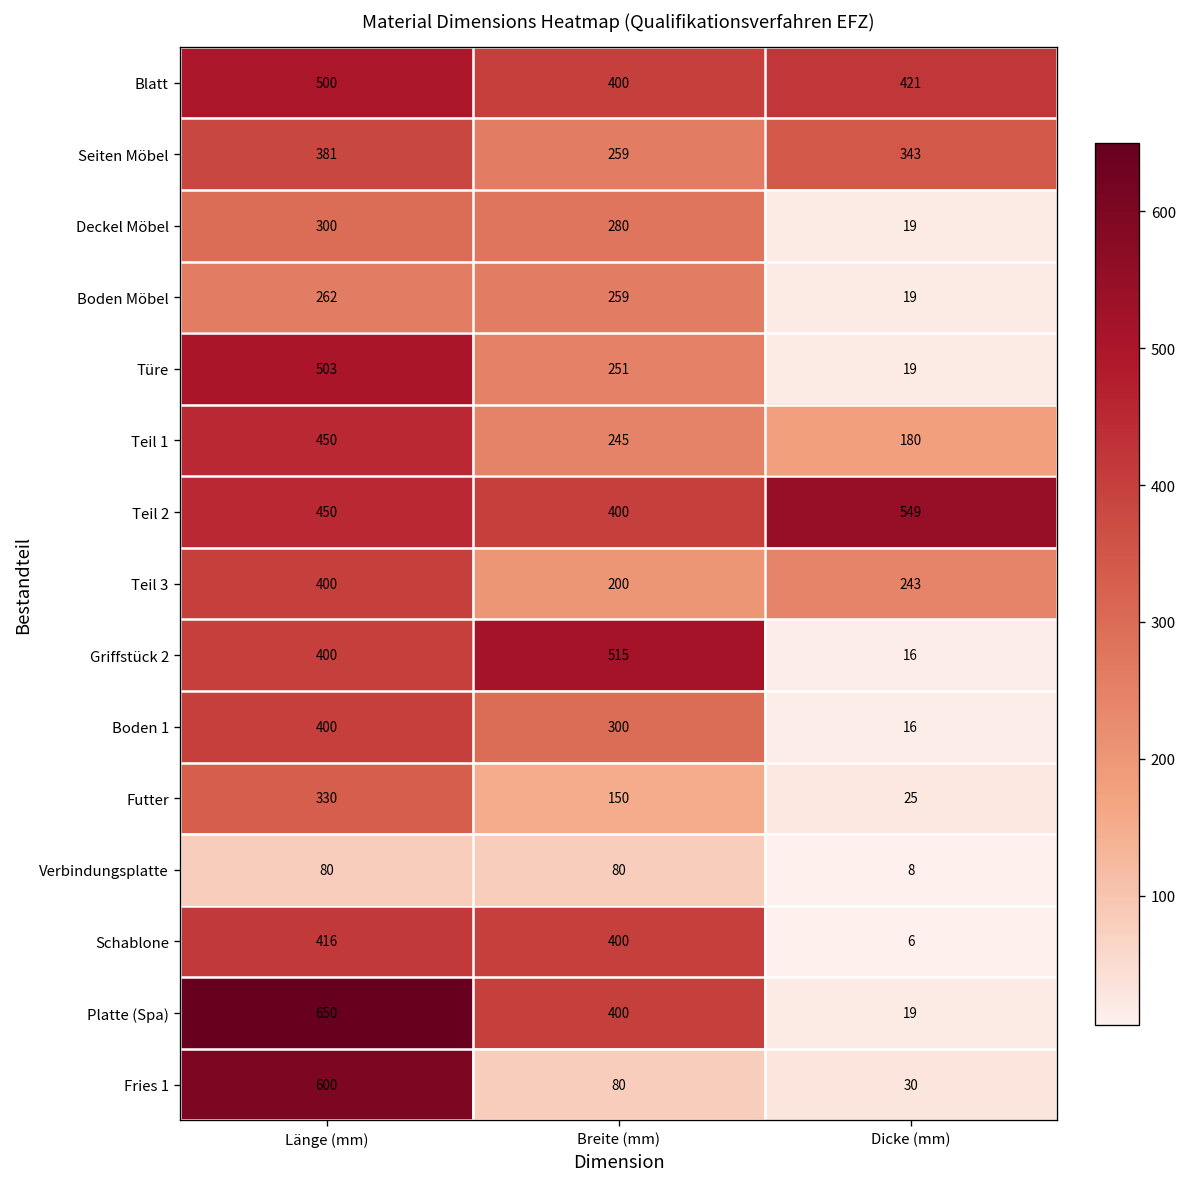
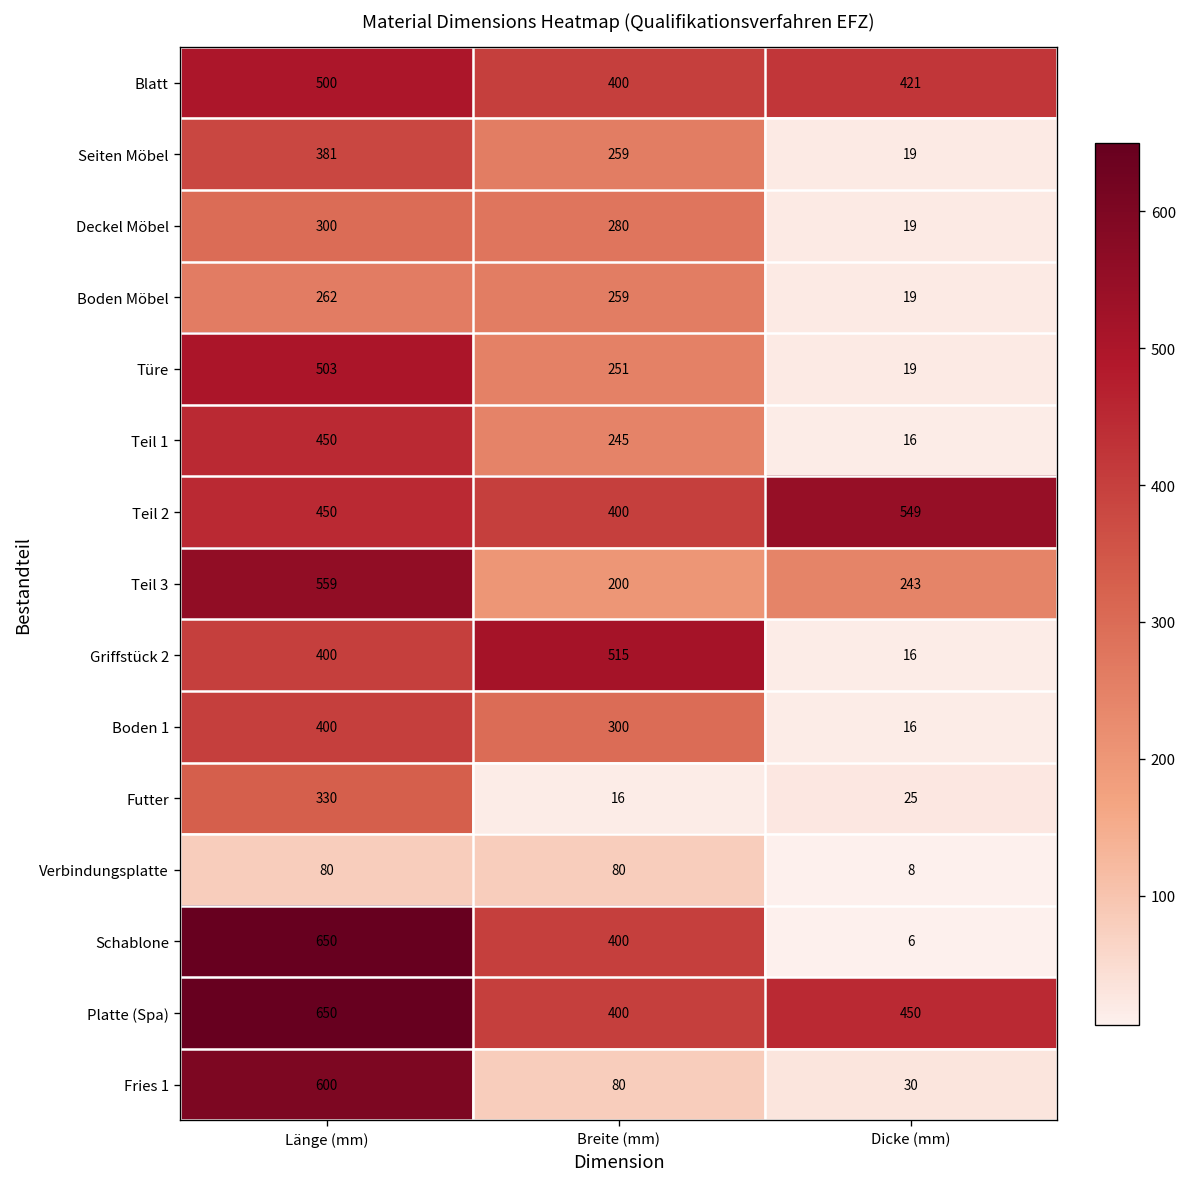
  {
    "Blatt": {
      "Länge (mm)": 500,
      "Breite (mm)": 400,
      "Dicke (mm)": 421
    },
    "Seiten Möbel": {
      "Länge (mm)": 381,
      "Breite (mm)": 259,
-     "Dicke (mm)": 343
+     "Dicke (mm)": 19
    },
    "Deckel Möbel": {
      "Länge (mm)": 300,
      "Breite (mm)": 280,
      "Dicke (mm)": 19
    },
    "Boden Möbel": {
      "Länge (mm)": 262,
      "Breite (mm)": 259,
      "Dicke (mm)": 19
    },
    "Türe": {
      "Länge (mm)": 503,
      "Breite (mm)": 251,
      "Dicke (mm)": 19
    },
    "Teil 1": {
      "Länge (mm)": 450,
      "Breite (mm)": 245,
-     "Dicke (mm)": 180
+     "Dicke (mm)": 16
    },
    "Teil 2": {
      "Länge (mm)": 450,
      "Breite (mm)": 400,
      "Dicke (mm)": 549
    },
    "Teil 3": {
-     "Länge (mm)": 400,
+     "Länge (mm)": 559,
      "Breite (mm)": 200,
      "Dicke (mm)": 243
    },
    "Griffstück 2": {
      "Länge (mm)": 400,
      "Breite (mm)": 515,
      "Dicke (mm)": 16
    },
    "Boden 1": {
      "Länge (mm)": 400,
      "Breite (mm)": 300,
      "Dicke (mm)": 16
    },
    "Futter": {
      "Länge (mm)": 330,
-     "Breite (mm)": 150,
+     "Breite (mm)": 16,
      "Dicke (mm)": 25
    },
    "Verbindungsplatte": {
      "Länge (mm)": 80,
      "Breite (mm)": 80,
      "Dicke (mm)": 8
    },
    "Schablone": {
-     "Länge (mm)": 416,
+     "Länge (mm)": 650,
      "Breite (mm)": 400,
      "Dicke (mm)": 6
    },
    "Platte (Spa)": {
      "Länge (mm)": 650,
      "Breite (mm)": 400,
-     "Dicke (mm)": 19
+     "Dicke (mm)": 450
    },
    "Fries 1": {
      "Länge (mm)": 600,
      "Breite (mm)": 80,
      "Dicke (mm)": 30
    }
  }
